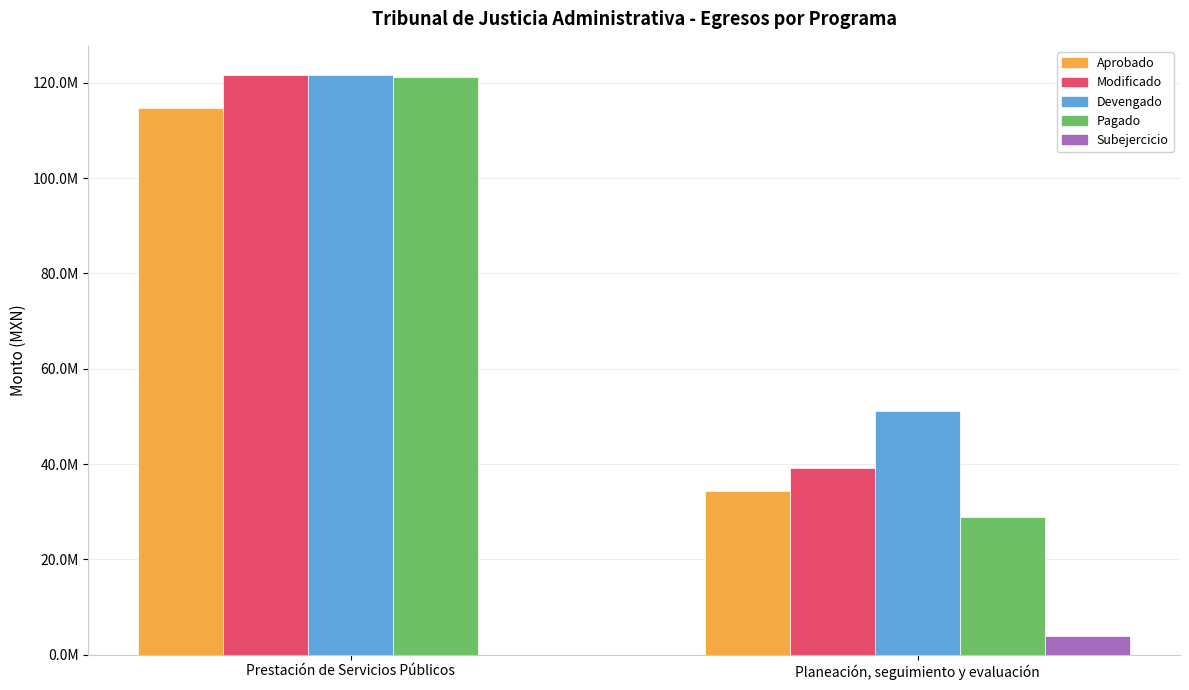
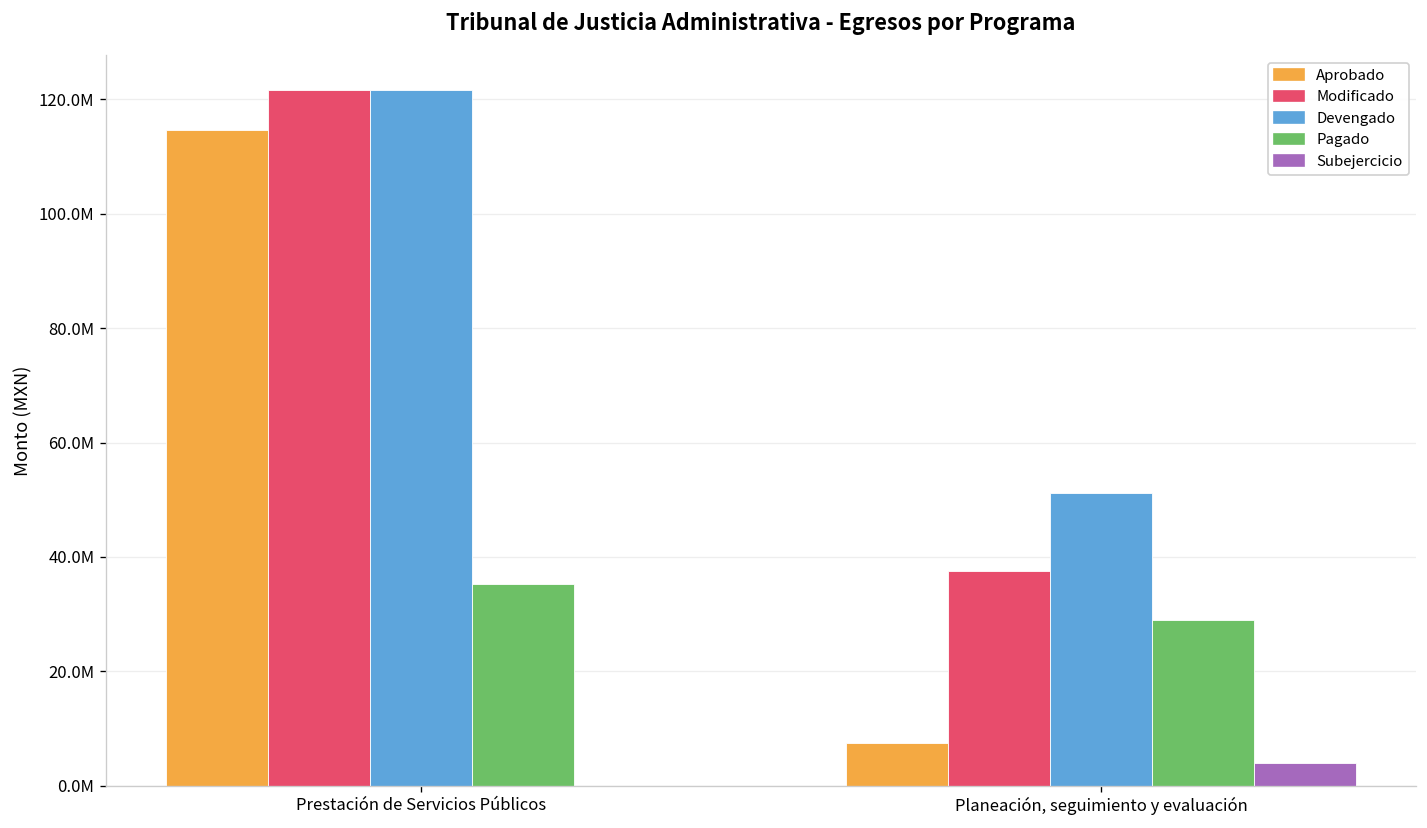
  {
    "Aprobado": {
      "Prestación de Servicios Públicos": 115000000,
-     "Planeación, seguimiento y evaluación": 34000000
+     "Planeación, seguimiento y evaluación": 7000000
    },
    "Modificado": {
      "Prestación de Servicios Públicos": 122000000,
-     "Planeación, seguimiento y evaluación": 39000000
+     "Planeación, seguimiento y evaluación": 37000000
    },
    "Devengado": {
      "Prestación de Servicios Públicos": 122000000,
      "Planeación, seguimiento y evaluación": 51000000
    },
    "Pagado": {
-     "Prestación de Servicios Públicos": 121000000,
+     "Prestación de Servicios Públicos": 35000000,
      "Planeación, seguimiento y evaluación": 29000000
    },
    "Subejercicio": {
      "Prestación de Servicios Públicos": 0,
      "Planeación, seguimiento y evaluación": 4000000
    }
  }
